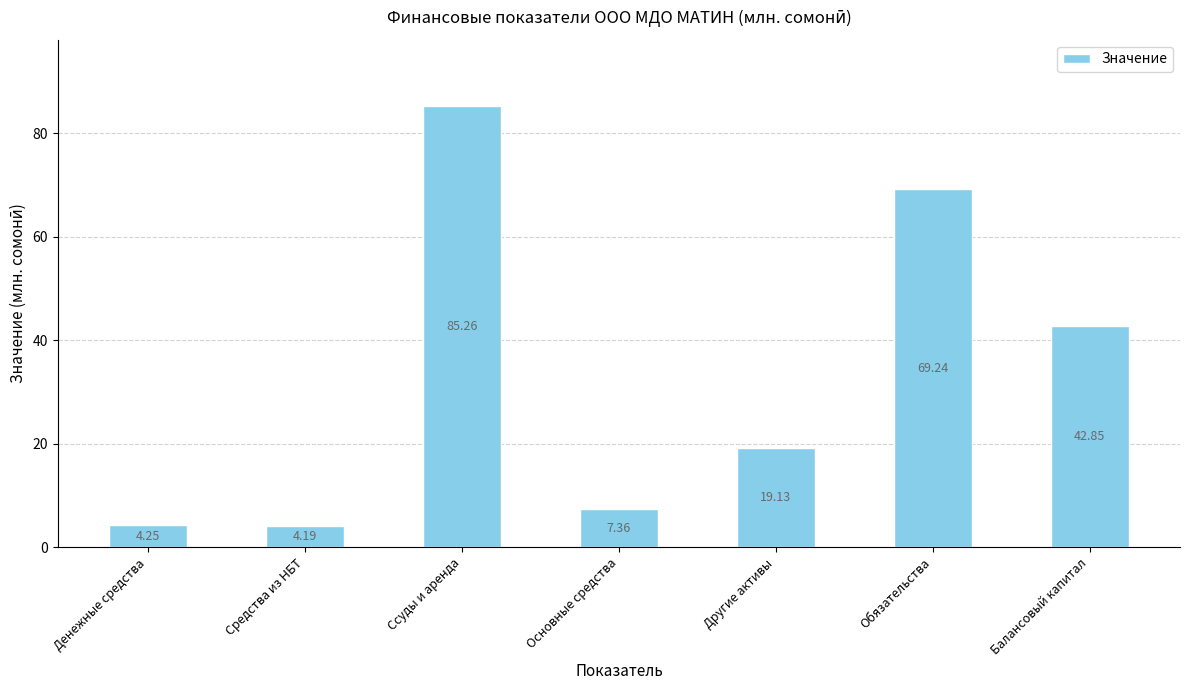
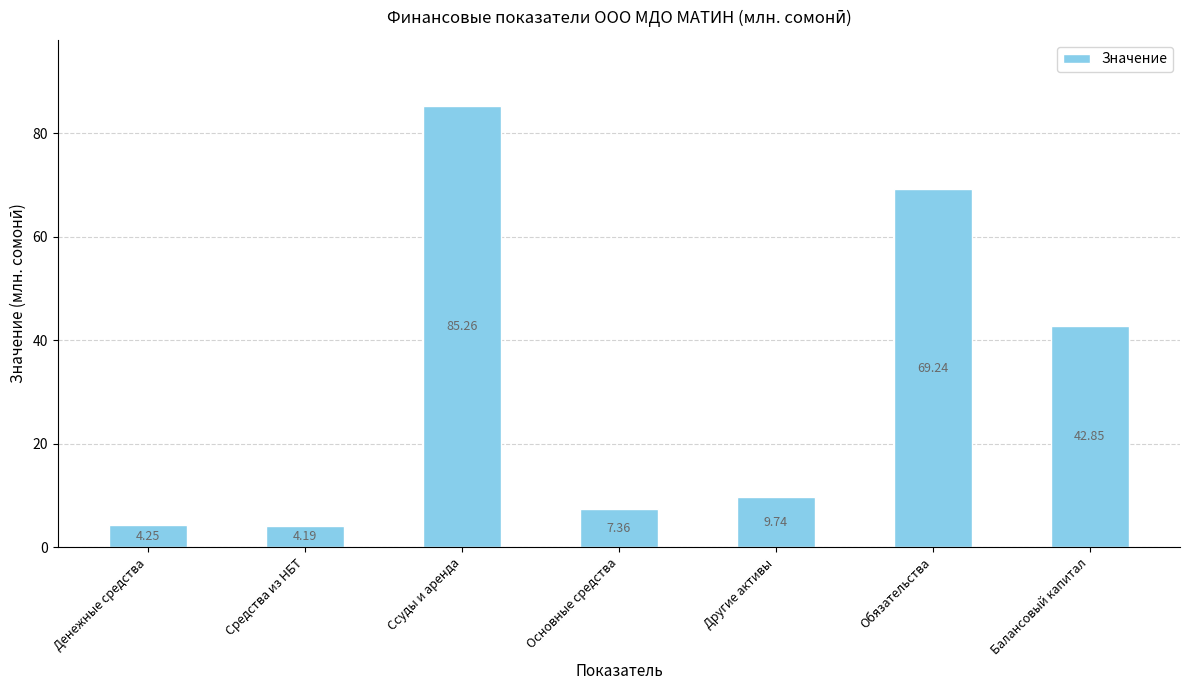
  {
    "Денежные средства": 4.25,
    "Средства из НБТ": 4.19,
    "Ссуды и аренда": 85.26,
    "Основные средства": 7.36,
-   "Другие активы": 19.13,
+   "Другие активы": 9.74,
    "Обязательства": 69.24,
    "Балансовый капитал": 42.85
  }
